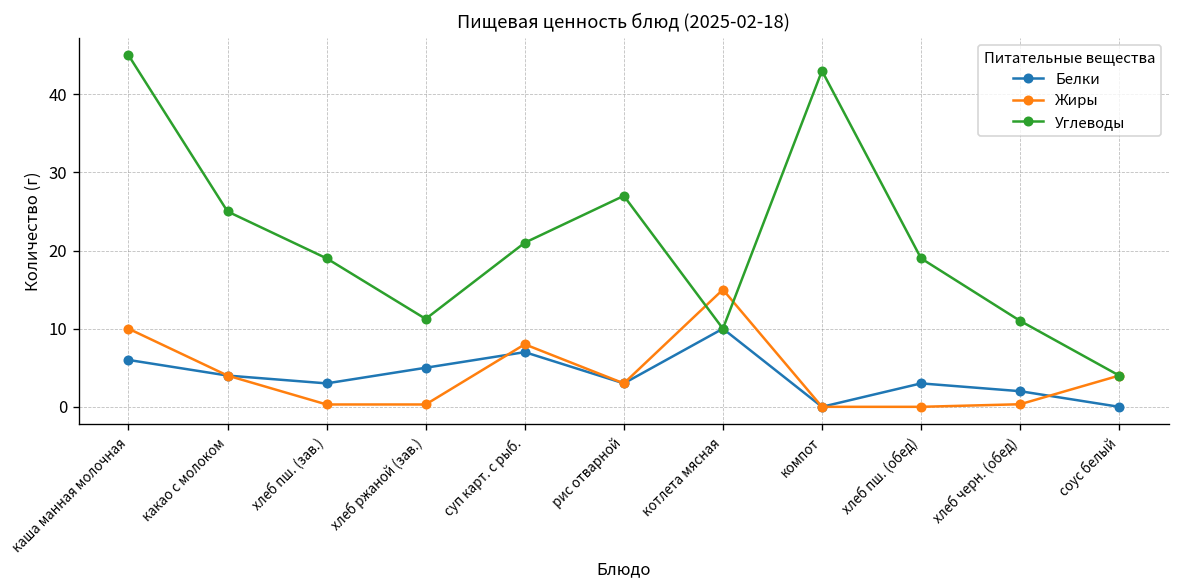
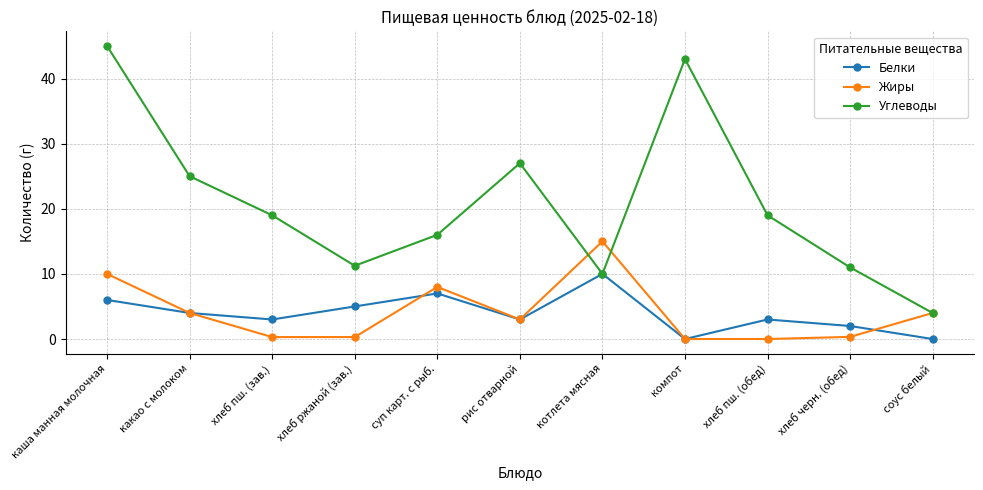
  {
    "Белки": {
      "каша манная молочная": 6,
      "хлеб пш. (зав.)": 3,
      "хлеб ржаной (зав.)": 5,
      "суп карт. с рыб.": 7,
      "хлеб пш. (обед)": 3,
      "хлеб черн. (обед)": 2,
      "соус белый": 0
    },
    "Жиры": {
      "каша манная молочная": 10,
      "хлеб пш. (зав.)": 0,
      "хлеб ржаной (зав.)": 0,
      "суп карт. с рыб.": 8,
      "котлета мясная": 15,
      "хлеб пш. (обед)": 0,
      "хлеб черн. (обед)": 0
    },
    "Углеводы": {
      "каша манная молочная": 45,
      "какао с молоком": 25,
      "хлеб пш. (зав.)": 19,
      "хлеб ржаной (зав.)": 11,
-     "суп карт. с рыб.": 21,
+     "суп карт. с рыб.": 16,
      "рис отварной": 27,
      "компот": 43,
      "хлеб пш. (обед)": 19,
      "хлеб черн. (обед)": 11
    }
  }
